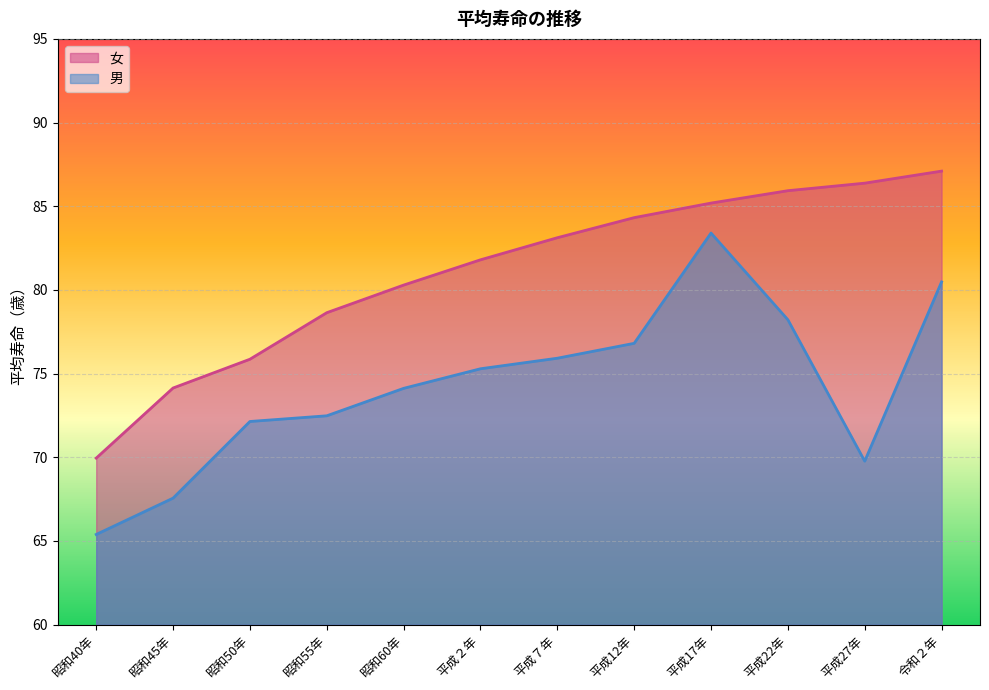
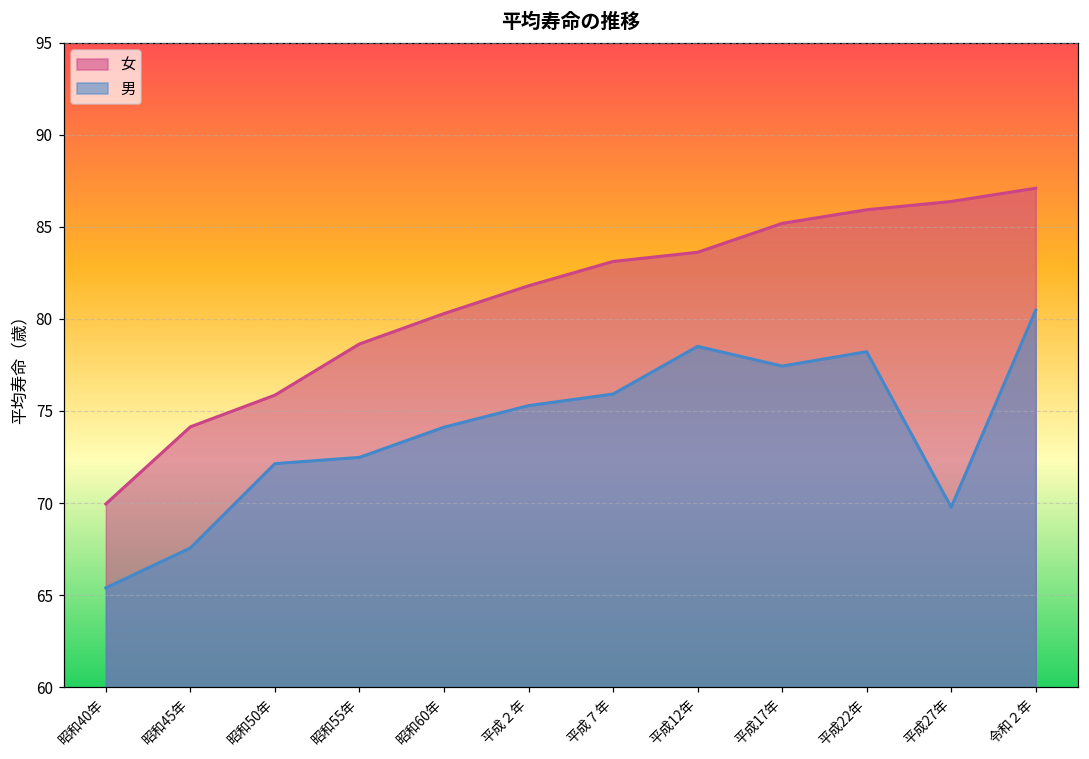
  {
    "女": {
      "昭和40年": 70.0,
      "昭和45年": 74.1,
      "昭和50年": 75.9,
      "昭和55年": 78.6,
      "昭和60年": 80.3,
      "平成２年": 81.8,
      "平成７年": 83.1,
-     "平成12年": 84.3,
+     "平成12年": 83.6,
      "平成17年": 85.2,
      "平成22年": 85.9,
      "平成27年": 86.4,
      "令和２年": 87.1
    },
    "男": {
      "昭和40年": 65.4,
      "昭和45年": 67.6,
      "昭和50年": 72.1,
      "昭和55年": 72.5,
      "昭和60年": 74.1,
      "平成２年": 75.3,
      "平成７年": 75.9,
-     "平成12年": 76.8,
-     "平成17年": 83.4,
+     "平成12年": 78.5,
+     "平成17年": 77.4,
      "平成22年": 78.2,
      "平成27年": 69.8,
      "令和２年": 80.5
    }
  }
